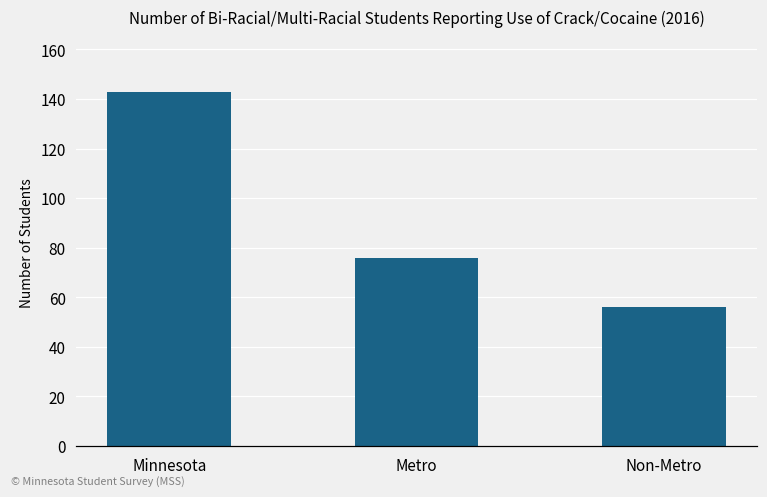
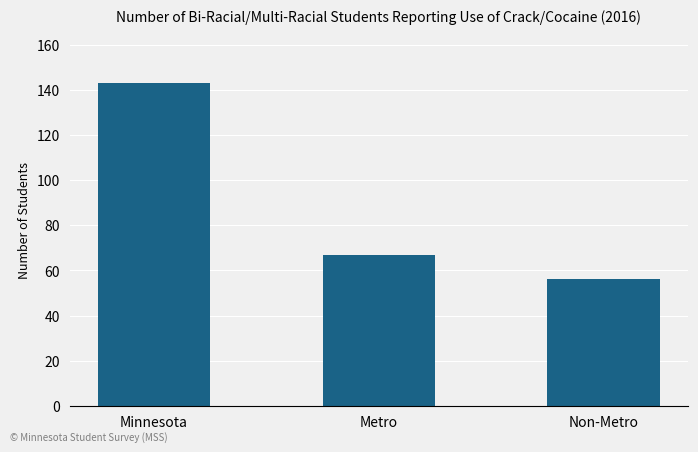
  {
    "Minnesota": 143,
-   "Metro": 76,
+   "Metro": 67,
    "Non-Metro": 56
  }
